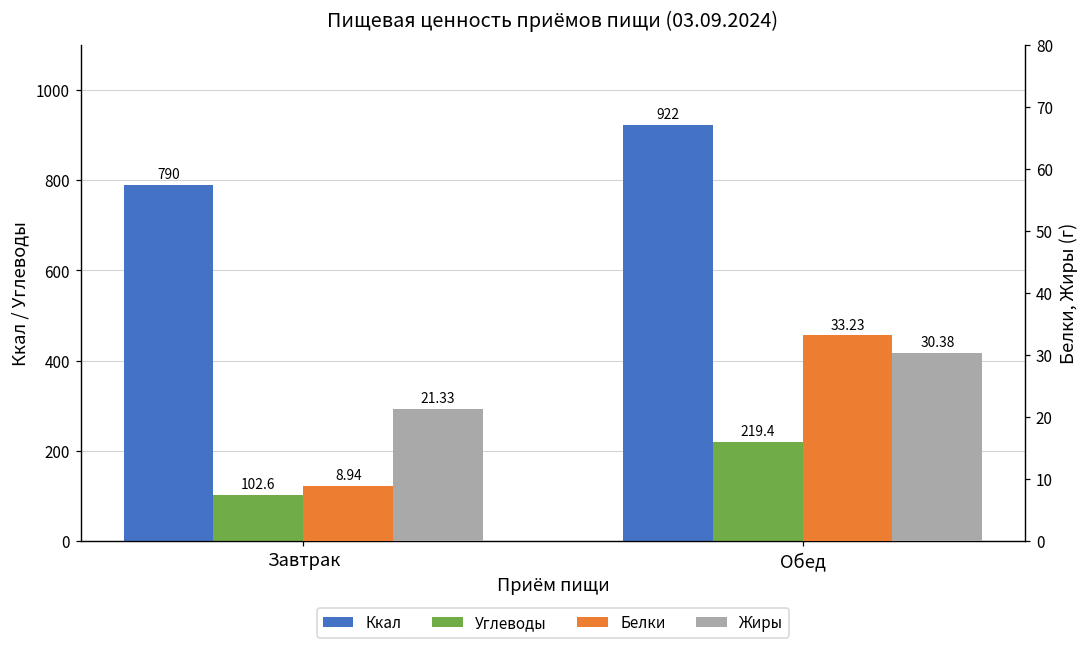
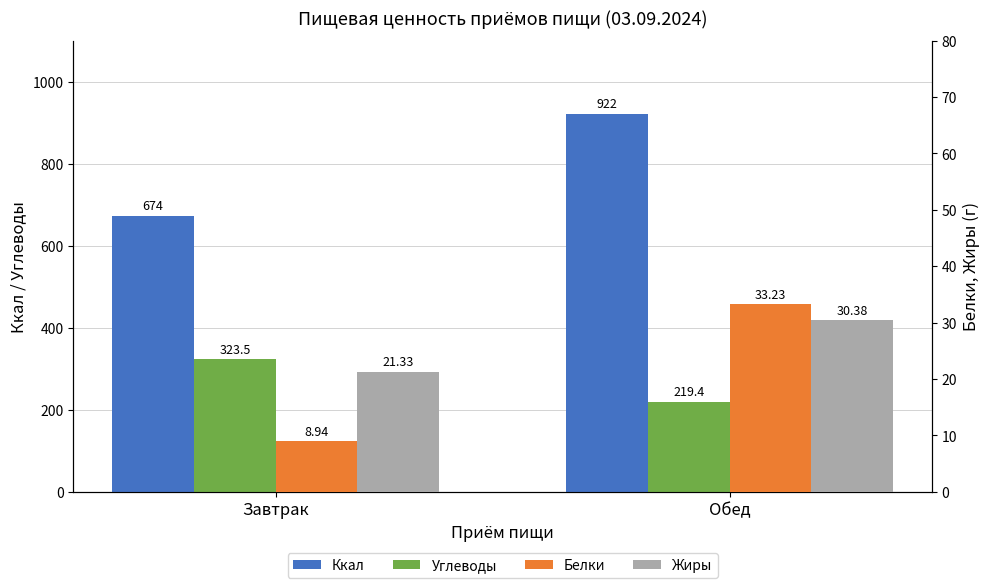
  {
    "Ккал": {
-     "Завтрак": 790,
+     "Завтрак": 674,
      "Обед": 922
    },
    "Углеводы": {
-     "Завтрак": 102.6,
+     "Завтрак": 323.5,
      "Обед": 219.4
    },
    "Белки": {
      "Завтрак": 8.94,
      "Обед": 33.23
    },
    "Жиры": {
      "Завтрак": 21.33,
      "Обед": 30.38
    }
  }
